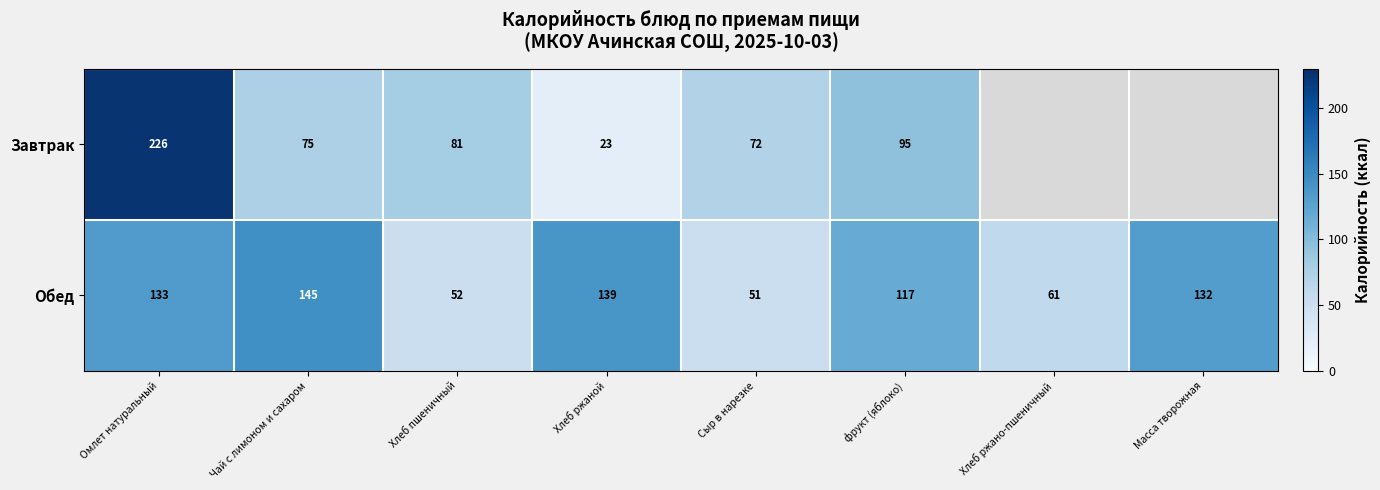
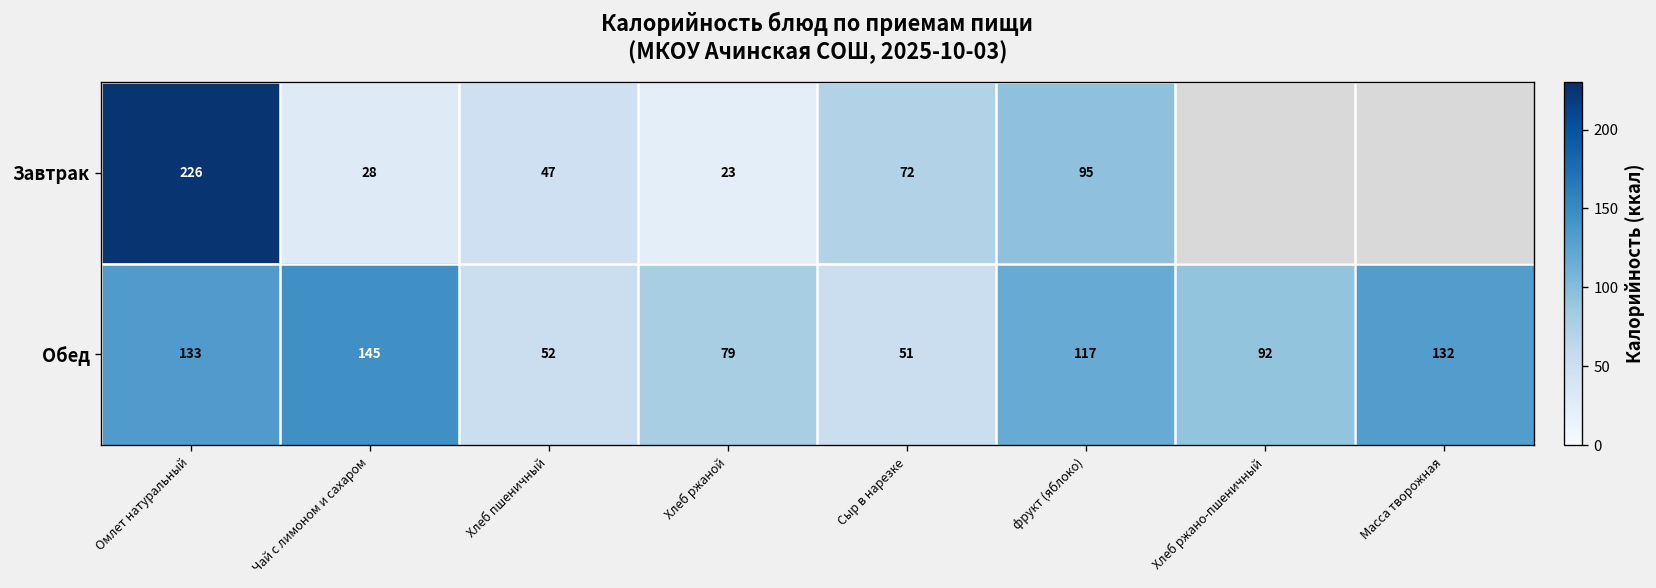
  {
    "Завтрак": {
      "Омлет натуральный": 226,
-     "Чай с лимоном и сахаром": 75,
-     "Хлеб пшеничный": 81,
+     "Чай с лимоном и сахаром": 28,
+     "Хлеб пшеничный": 47,
      "Хлеб ржаной": 23,
      "Сыр в нарезке": 72,
      "фрукт (яблоко)": 95
    },
    "Обед": {
      "Омлет натуральный": 133,
      "Чай с лимоном и сахаром": 145,
      "Хлеб пшеничный": 52,
-     "Хлеб ржаной": 139,
+     "Хлеб ржаной": 79,
      "Сыр в нарезке": 51,
      "фрукт (яблоко)": 117,
-     "Хлеб ржано-пшеничный": 61,
+     "Хлеб ржано-пшеничный": 92,
      "Масса творожная": 132
    }
  }
